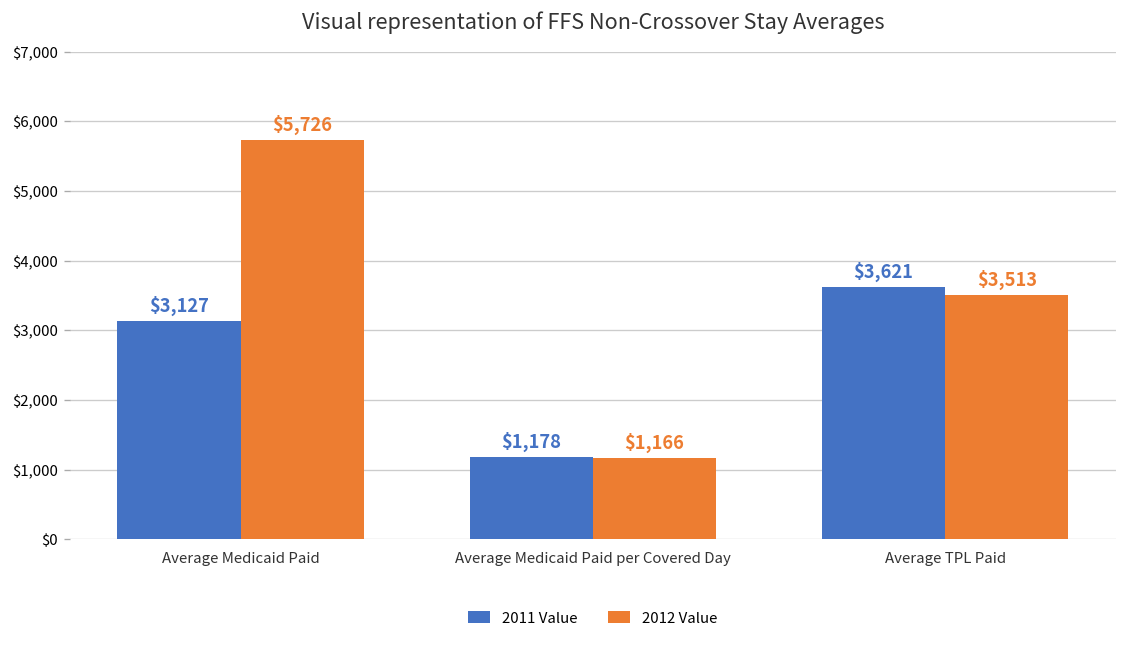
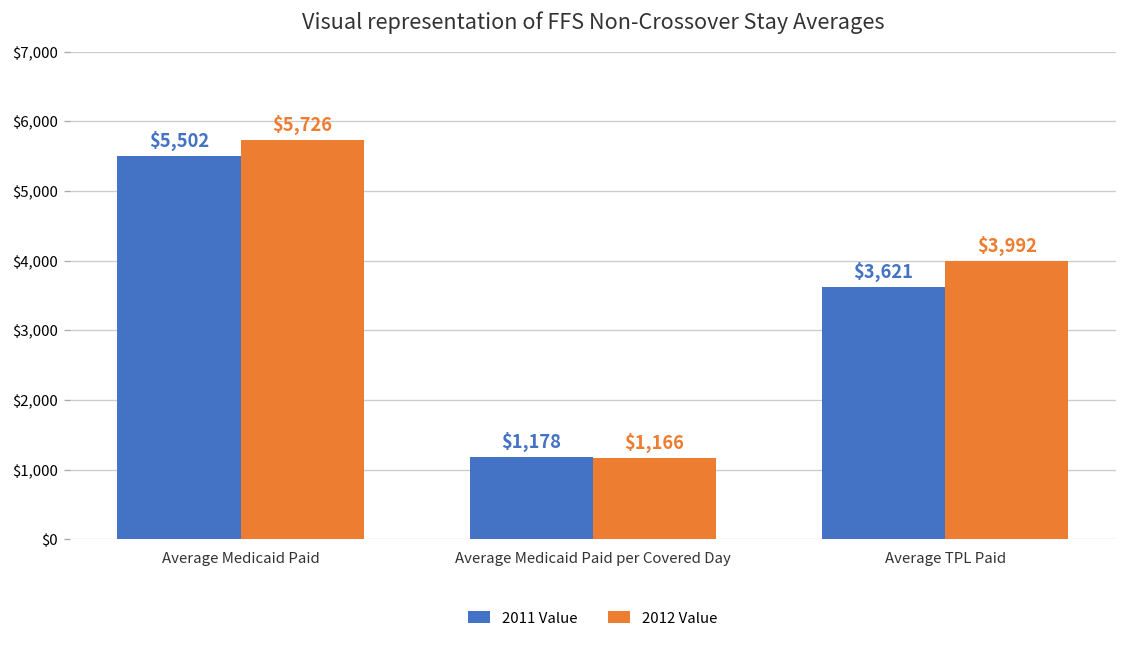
  {
    "2011 Value": {
-     "Average Medicaid Paid": "$3,127",
+     "Average Medicaid Paid": "$5,502",
      "Average Medicaid Paid per Covered Day": "$1,178",
      "Average TPL Paid": "$3,621"
    },
    "2012 Value": {
      "Average Medicaid Paid": "$5,726",
      "Average Medicaid Paid per Covered Day": "$1,166",
-     "Average TPL Paid": "$3,513"
+     "Average TPL Paid": "$3,992"
    }
  }
